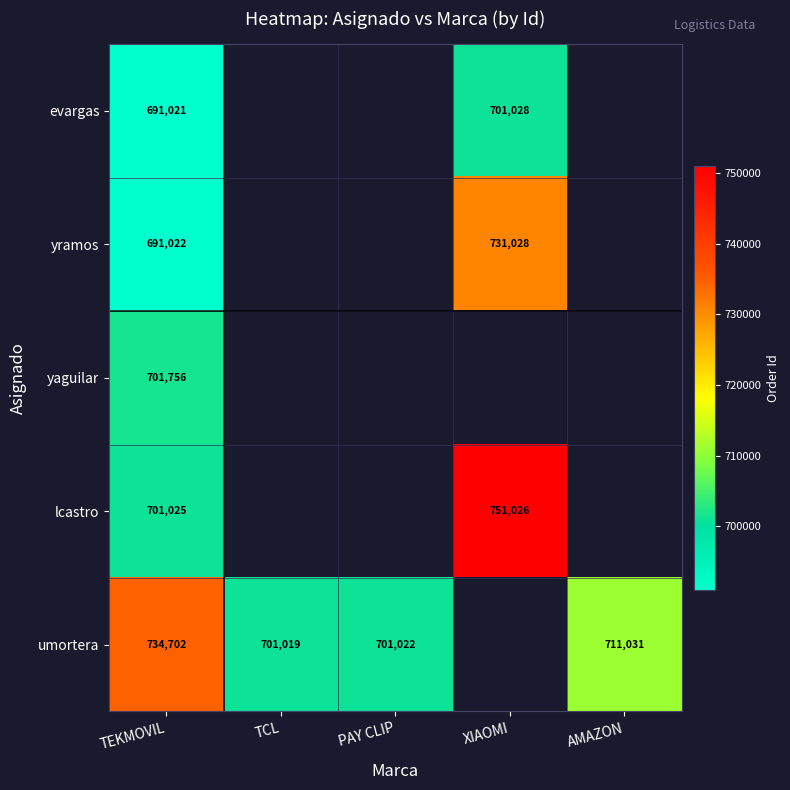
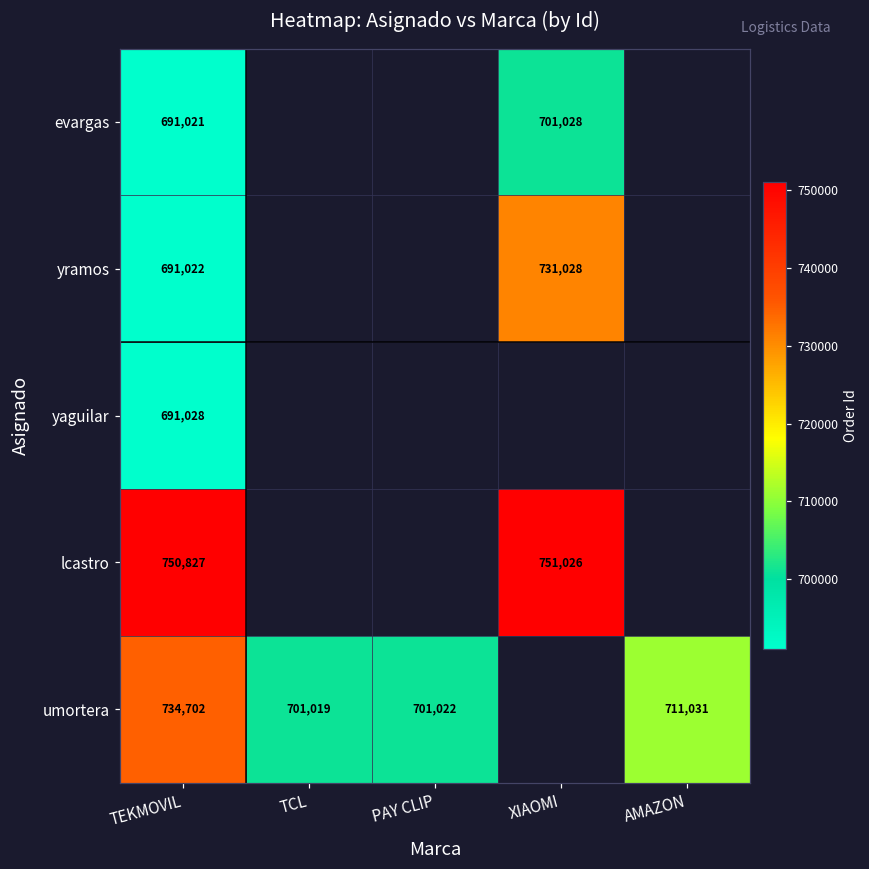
  {
    "evargas": {
      "TEKMOVIL": "691,021",
      "XIAOMI": "701,028"
    },
    "yramos": {
      "TEKMOVIL": "691,022",
      "XIAOMI": "731,028"
    },
    "yaguilar": {
-     "TEKMOVIL": "701,756"
+     "TEKMOVIL": "691,028"
    },
    "lcastro": {
-     "TEKMOVIL": "701,025",
+     "TEKMOVIL": "750,827",
      "XIAOMI": "751,026"
    },
    "umortera": {
      "TEKMOVIL": "734,702",
      "TCL": "701,019",
      "PAY CLIP": "701,022",
      "AMAZON": "711,031"
    }
  }
